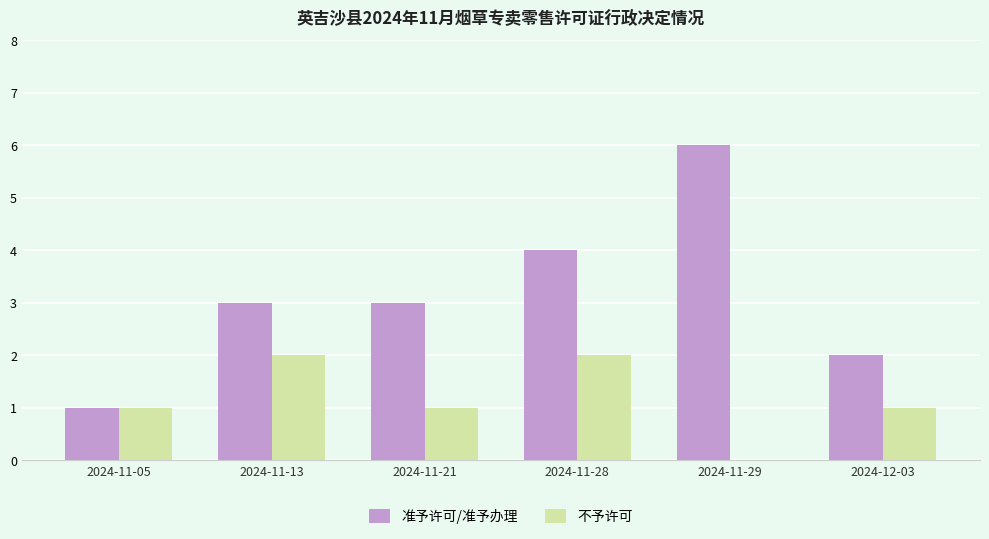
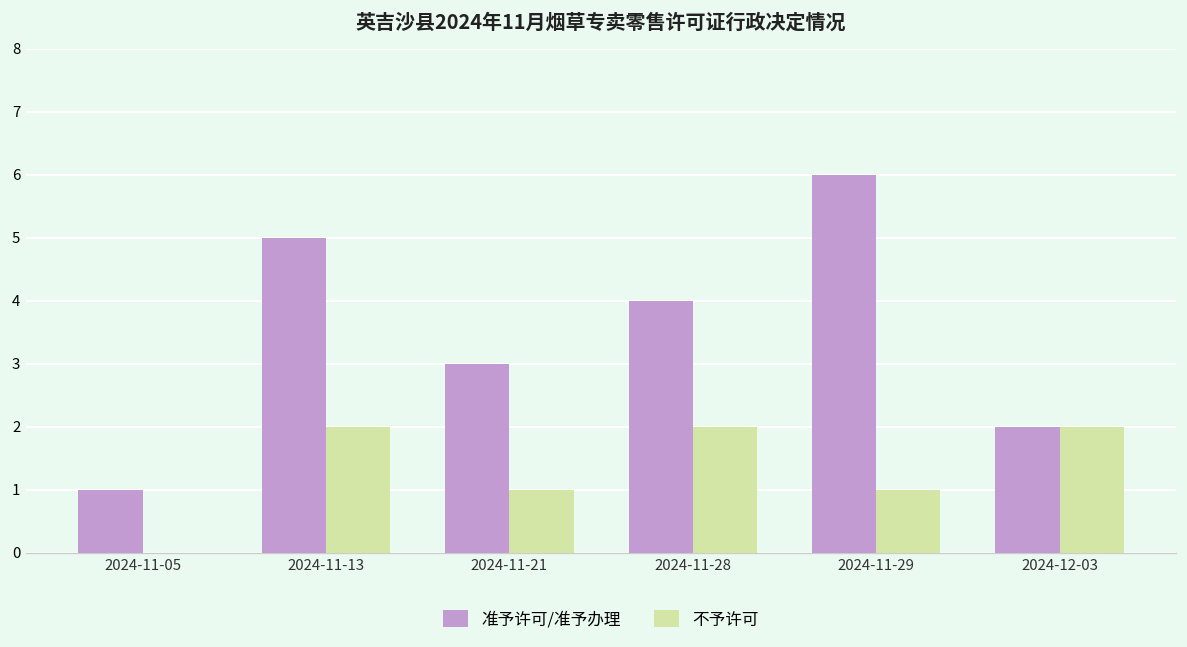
  {
    "准予许可/准予办理": {
      "2024-11-05": 1,
-     "2024-11-13": 3,
+     "2024-11-13": 5,
      "2024-11-21": 3,
      "2024-11-28": 4,
      "2024-11-29": 6,
      "2024-12-03": 2
    },
    "不予许可": {
-     "2024-11-05": 1,
+     "2024-11-05": 0,
      "2024-11-13": 2,
      "2024-11-21": 1,
      "2024-11-28": 2,
-     "2024-11-29": 0,
-     "2024-12-03": 1
+     "2024-11-29": 1,
+     "2024-12-03": 2
    }
  }
